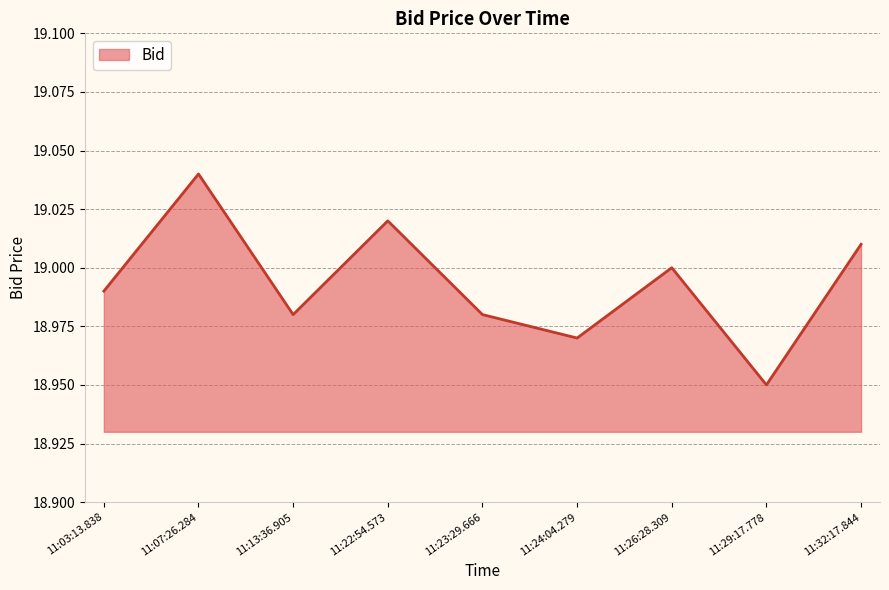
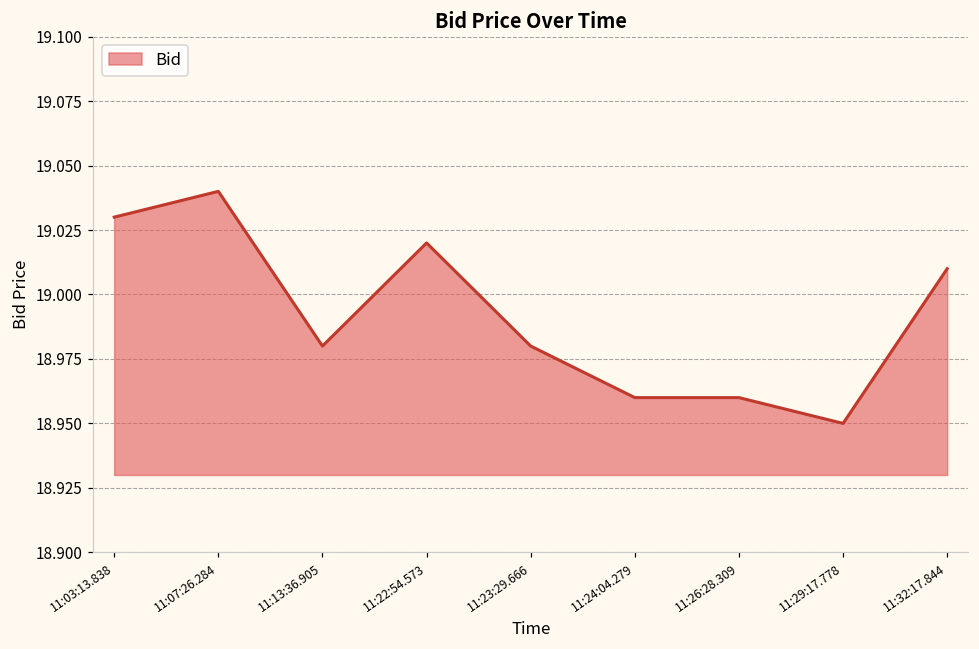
  {
-   "11:03:13.838": 18.99,
+   "11:03:13.838": 19.03,
    "11:07:26.284": 19.04,
    "11:13:36.905": 18.98,
    "11:22:54.573": 19.02,
    "11:23:29.666": 18.98,
-   "11:24:04.279": 18.97,
-   "11:26:28.309": 19.00,
+   "11:24:04.279": 18.96,
+   "11:26:28.309": 18.96,
    "11:29:17.778": 18.95,
    "11:32:17.844": 19.01
  }
